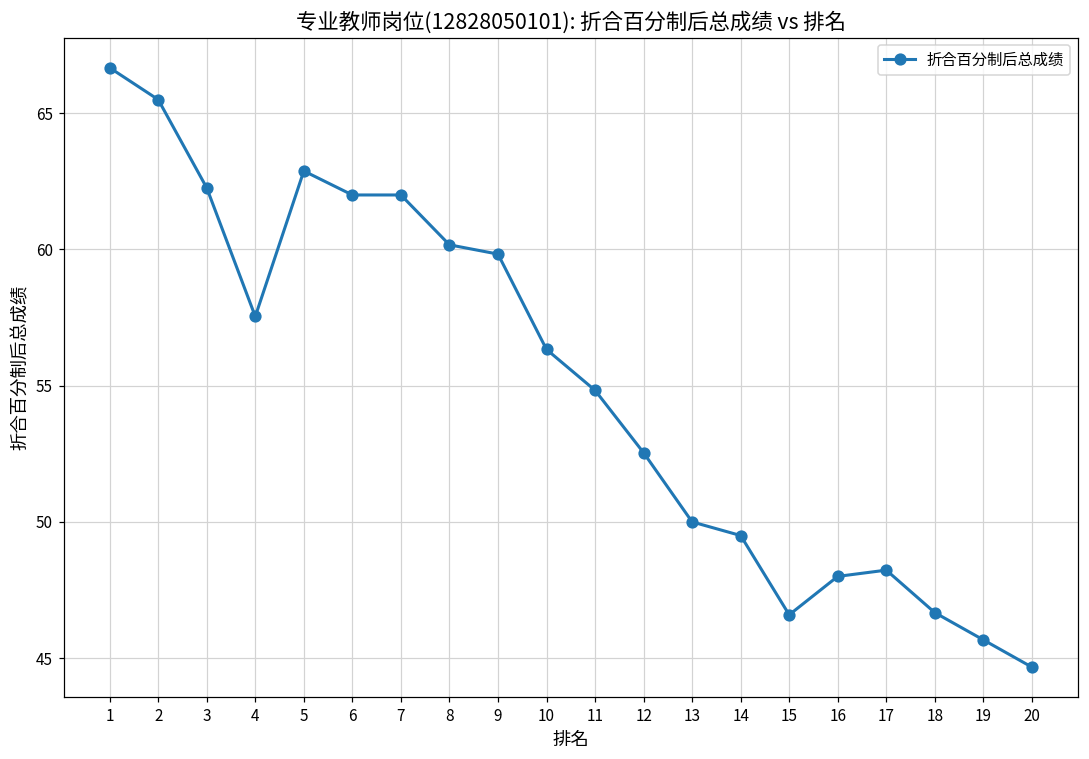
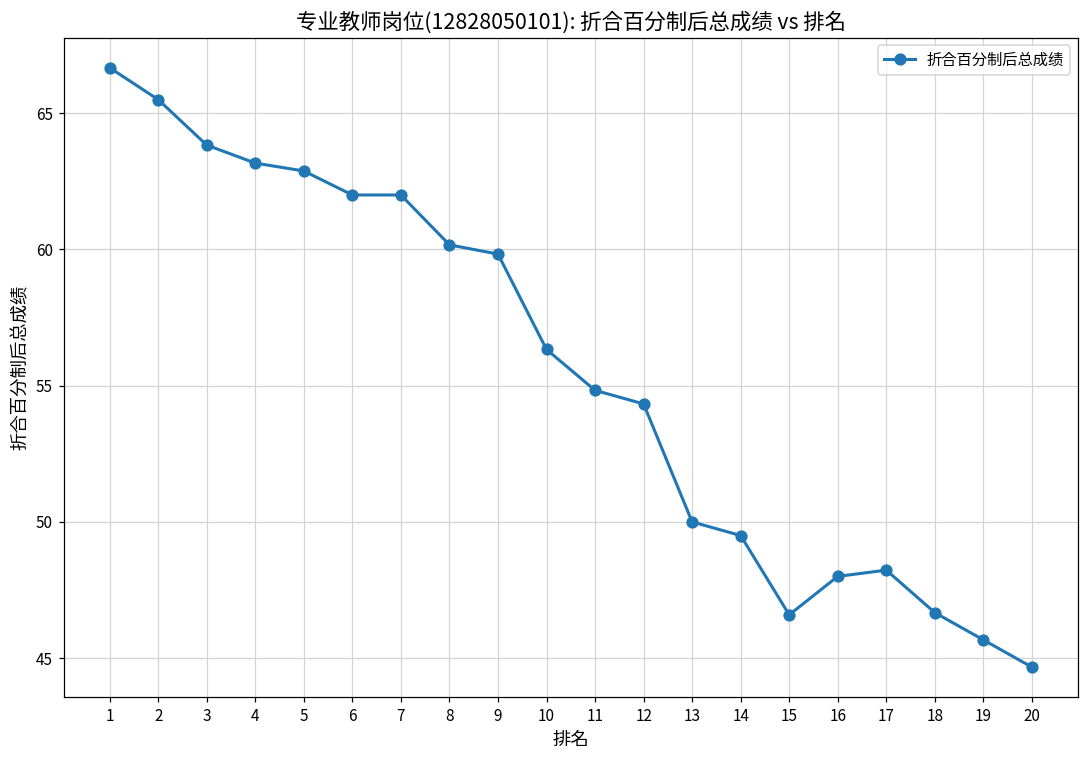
  {
    "1": 66.7,
    "2": 65.5,
-   "3": 62.3,
-   "4": 57.5,
+   "3": 63.8,
+   "4": 63.2,
    "5": 62.9,
    "6": 62.0,
    "7": 62.0,
    "8": 60.2,
    "9": 59.8,
    "10": 56.3,
    "11": 54.8,
-   "12": 52.5,
+   "12": 54.3,
    "13": 50.0,
    "14": 49.5,
    "15": 46.6,
    "16": 48.0,
    "17": 48.2,
    "18": 46.7,
    "19": 45.7,
    "20": 44.7
  }
